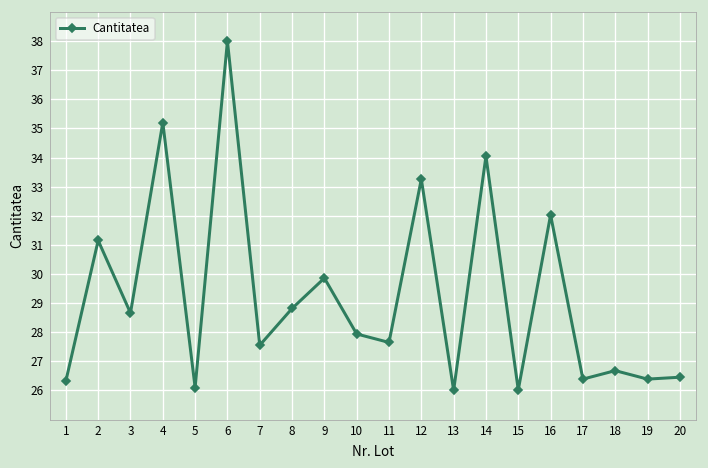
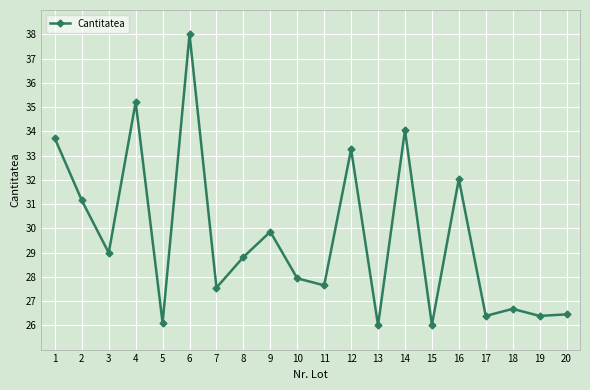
  {
-   "1": 26.3,
+   "1": 33.7,
    "2": 31.2,
-   "3": 28.7,
+   "3": 29.0,
    "4": 35.2,
    "5": 26.1,
    "6": 38.0,
    "7": 27.6,
    "8": 28.8,
    "9": 29.9,
    "10": 27.9,
    "11": 27.6,
    "12": 33.3,
    "13": 26.0,
    "14": 34.0,
    "15": 26.0,
    "16": 32.0,
    "17": 26.4,
    "18": 26.7,
    "19": 26.4,
    "20": 26.5
  }
